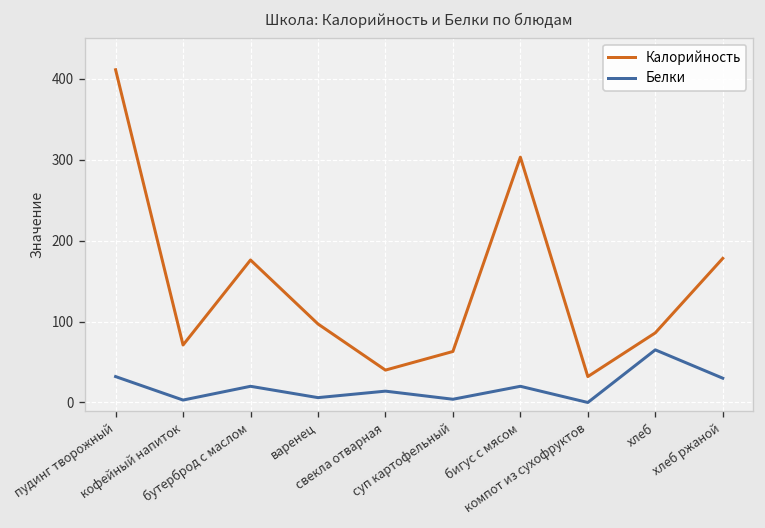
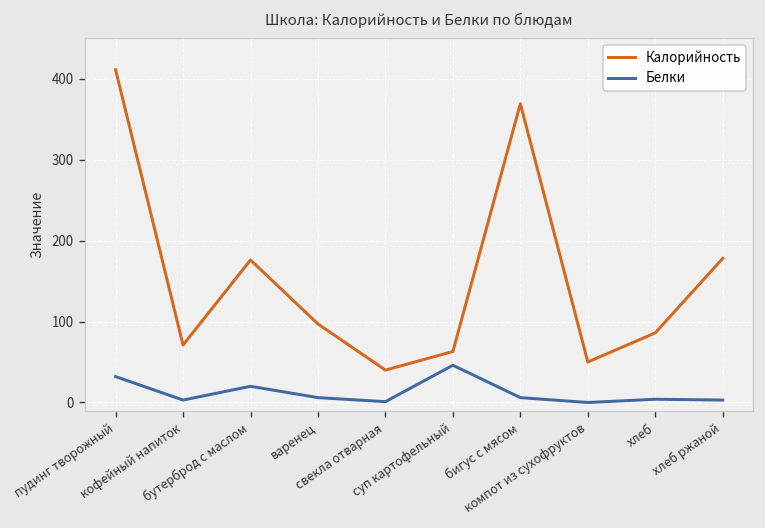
  {
    "Калорийность": {
      "пудинг творожный": 410,
      "кофейный напиток": 70,
      "бутерброд с маслом": 180,
      "варенец": 100,
      "свекла отварная": 40,
      "суп картофельный": 60,
-     "бигус с мясом": 300,
-     "компот из сухофруктов": 30,
+     "бигус с мясом": 370,
+     "компот из сухофруктов": 50,
      "хлеб": 90,
      "хлеб ржаной": 180
    },
    "Белки": {
      "пудинг творожный": 30,
      "кофейный напиток": 0,
      "бутерброд с маслом": 20,
      "варенец": 10,
-     "свекла отварная": 10,
-     "суп картофельный": 0,
-     "бигус с мясом": 20,
+     "свекла отварная": 0,
+     "суп картофельный": 50,
+     "бигус с мясом": 10,
      "компот из сухофруктов": 0,
-     "хлеб": 70,
-     "хлеб ржаной": 30
+     "хлеб": 0,
+     "хлеб ржаной": 0
    }
  }
